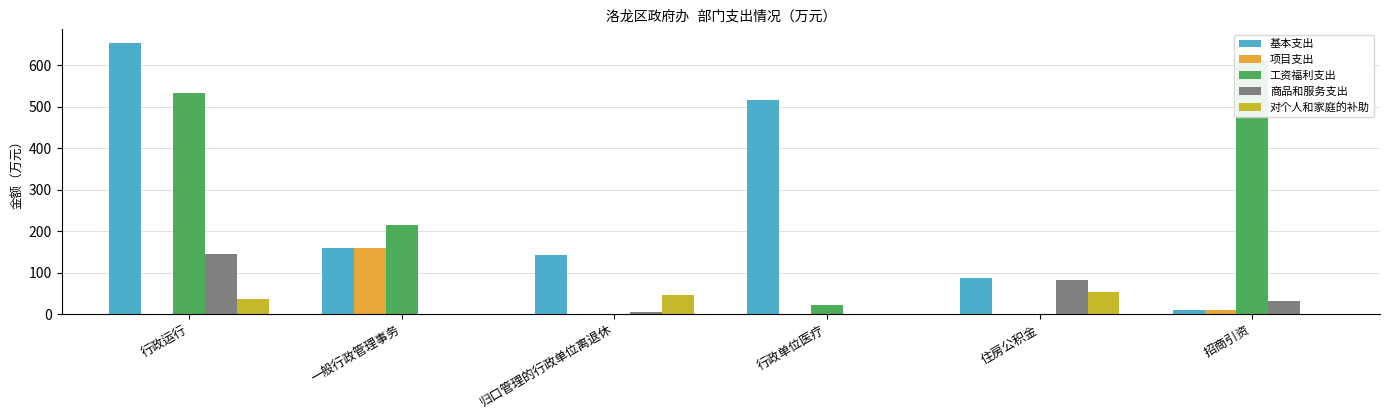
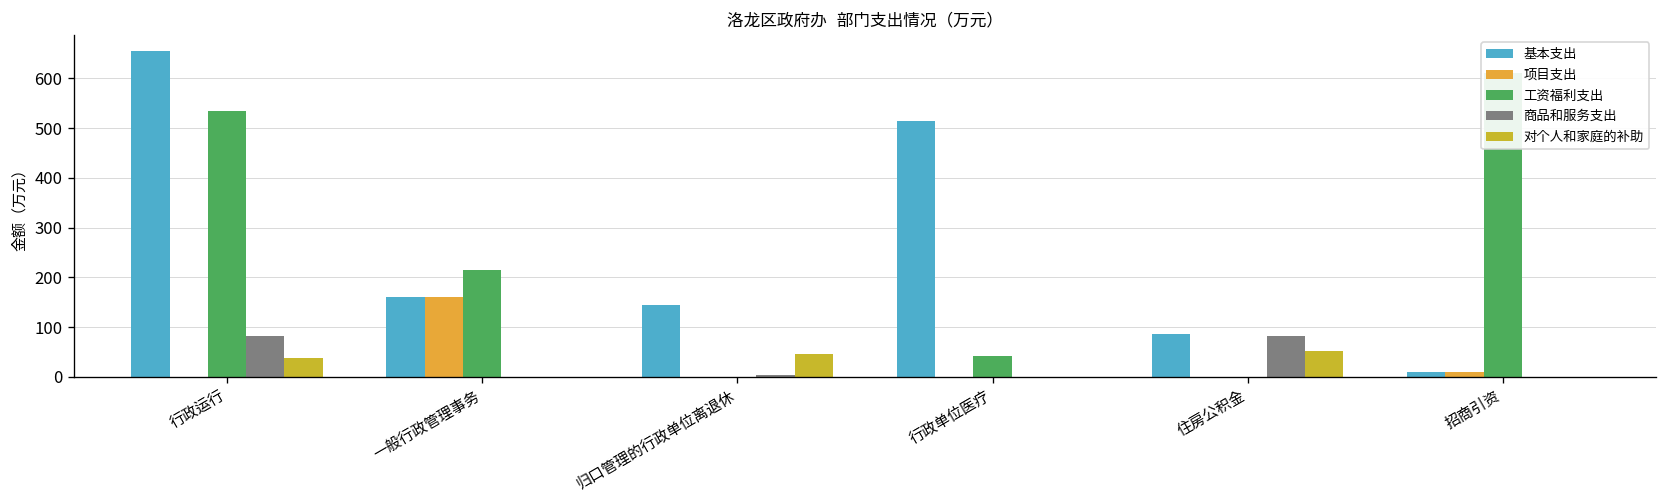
  {
    "基本支出": {
      "行政运行": 650,
      "一般行政管理事务": 160,
      "归口管理的行政单位离退休": 140,
      "行政单位医疗": 520,
      "住房公积金": 90,
      "招商引资": 10
    },
    "工资福利支出": {
      "行政运行": 530,
      "一般行政管理事务": 210,
      "归口管理的行政单位离退休": 0,
-     "行政单位医疗": 20,
+     "行政单位医疗": 40,
      "住房公积金": 0
    },
    "商品和服务支出": {
-     "行政运行": 150,
+     "行政运行": 80,
      "一般行政管理事务": 0,
      "行政单位医疗": 0,
      "住房公积金": 80,
-     "招商引资": 30
+     "招商引资": 0
    }
  }
